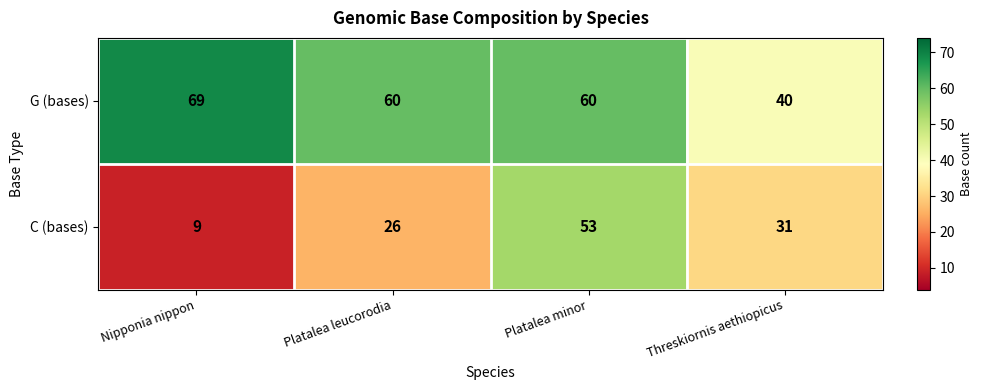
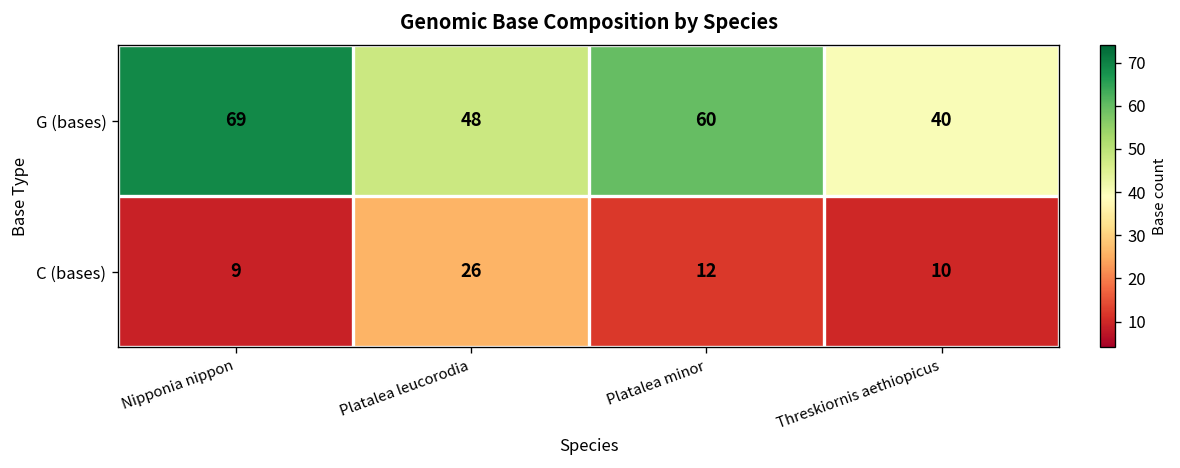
  {
    "G (bases)": {
      "Nipponia nippon": 69,
-     "Platalea leucorodia": 60,
+     "Platalea leucorodia": 48,
      "Platalea minor": 60,
      "Threskiornis aethiopicus": 40
    },
    "C (bases)": {
      "Nipponia nippon": 9,
      "Platalea leucorodia": 26,
-     "Platalea minor": 53,
-     "Threskiornis aethiopicus": 31
+     "Platalea minor": 12,
+     "Threskiornis aethiopicus": 10
    }
  }
